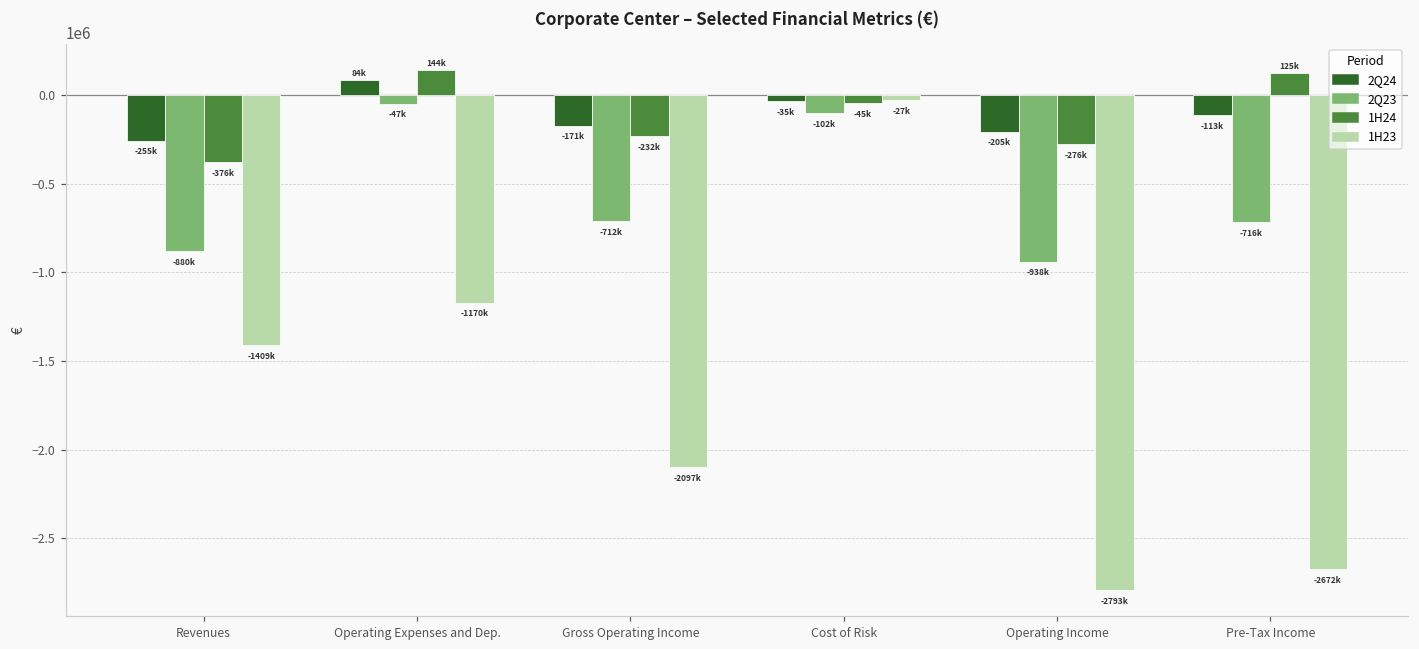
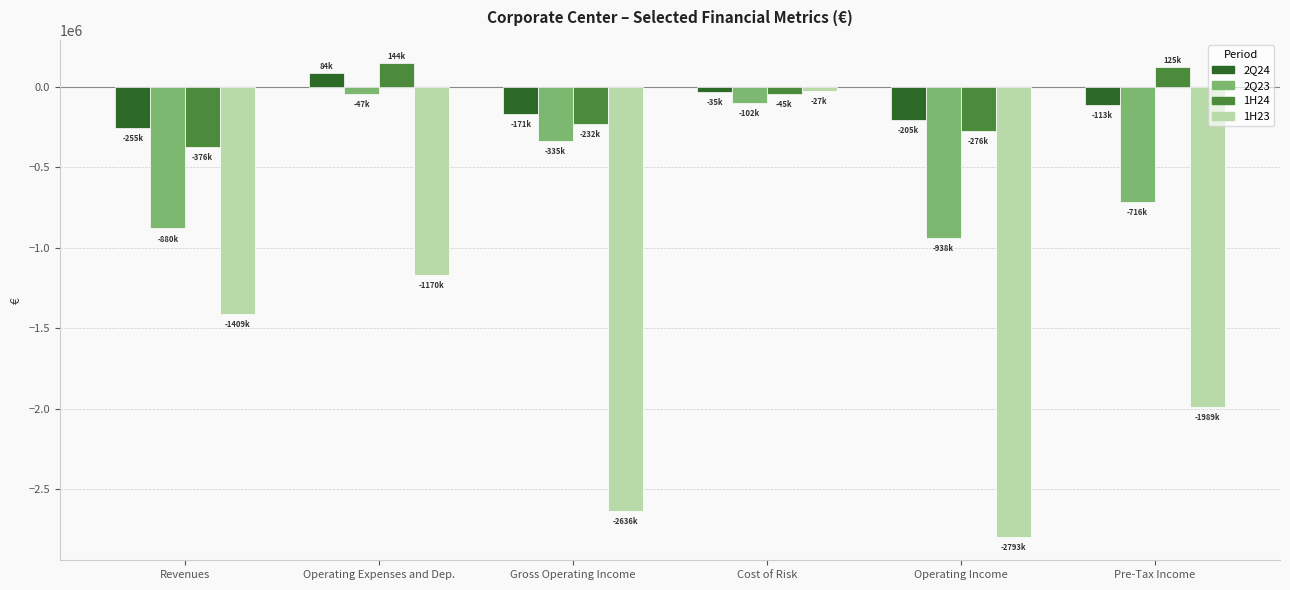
  {
    "2Q23": {
      "Revenues": "-880k",
      "Operating Expenses and Dep.": "-47k",
-     "Gross Operating Income": "-712k",
+     "Gross Operating Income": "-335k",
      "Cost of Risk": "-102k",
      "Operating Income": "-938k",
      "Pre-Tax Income": "-716k"
    },
    "1H23": {
      "Revenues": "-1409k",
      "Operating Expenses and Dep.": "-1170k",
-     "Gross Operating Income": "-2097k",
+     "Gross Operating Income": "-2636k",
      "Cost of Risk": "-27k",
      "Operating Income": "-2793k",
-     "Pre-Tax Income": "-2672k"
+     "Pre-Tax Income": "-1989k"
    }
  }
